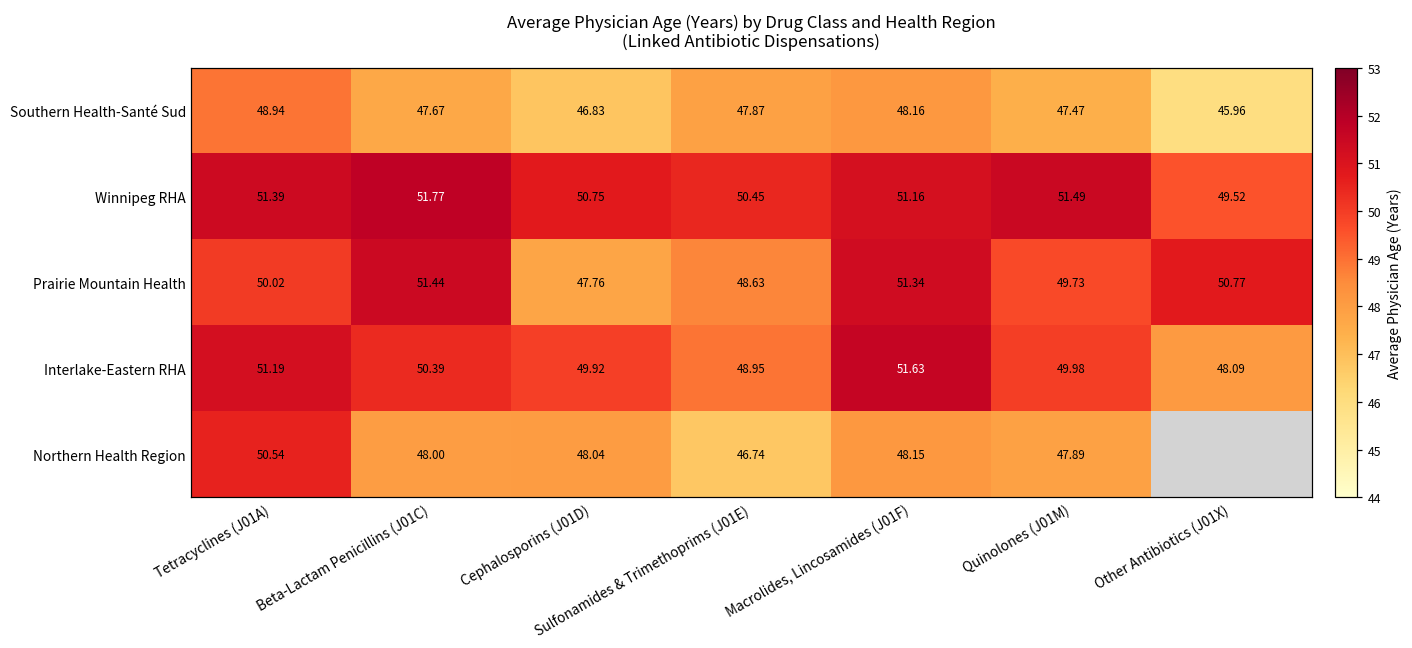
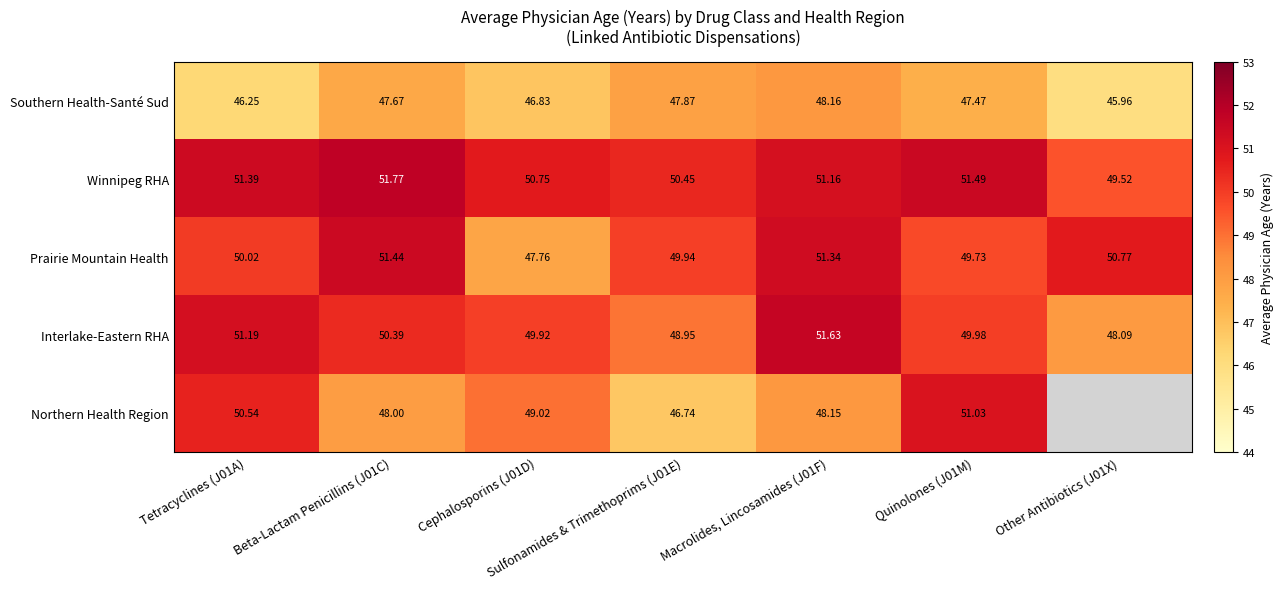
  {
    "Southern Health-Santé Sud": {
-     "Tetracyclines (J01A)": 48.94,
+     "Tetracyclines (J01A)": 46.25,
      "Beta-Lactam Penicillins (J01C)": 47.67,
      "Cephalosporins (J01D)": 46.83,
      "Sulfonamides & Trimethoprims (J01E)": 47.87,
      "Macrolides, Lincosamides (J01F)": 48.16,
      "Quinolones (J01M)": 47.47,
      "Other Antibiotics (J01X)": 45.96
    },
    "Winnipeg RHA": {
      "Tetracyclines (J01A)": 51.39,
      "Beta-Lactam Penicillins (J01C)": 51.77,
      "Cephalosporins (J01D)": 50.75,
      "Sulfonamides & Trimethoprims (J01E)": 50.45,
      "Macrolides, Lincosamides (J01F)": 51.16,
      "Quinolones (J01M)": 51.49,
      "Other Antibiotics (J01X)": 49.52
    },
    "Prairie Mountain Health": {
      "Tetracyclines (J01A)": 50.02,
      "Beta-Lactam Penicillins (J01C)": 51.44,
      "Cephalosporins (J01D)": 47.76,
-     "Sulfonamides & Trimethoprims (J01E)": 48.63,
+     "Sulfonamides & Trimethoprims (J01E)": 49.94,
      "Macrolides, Lincosamides (J01F)": 51.34,
      "Quinolones (J01M)": 49.73,
      "Other Antibiotics (J01X)": 50.77
    },
    "Interlake-Eastern RHA": {
      "Tetracyclines (J01A)": 51.19,
      "Beta-Lactam Penicillins (J01C)": 50.39,
      "Cephalosporins (J01D)": 49.92,
      "Sulfonamides & Trimethoprims (J01E)": 48.95,
      "Macrolides, Lincosamides (J01F)": 51.63,
      "Quinolones (J01M)": 49.98,
      "Other Antibiotics (J01X)": 48.09
    },
    "Northern Health Region": {
      "Tetracyclines (J01A)": 50.54,
      "Beta-Lactam Penicillins (J01C)": 48.00,
-     "Cephalosporins (J01D)": 48.04,
+     "Cephalosporins (J01D)": 49.02,
      "Sulfonamides & Trimethoprims (J01E)": 46.74,
      "Macrolides, Lincosamides (J01F)": 48.15,
-     "Quinolones (J01M)": 47.89
+     "Quinolones (J01M)": 51.03
    }
  }
